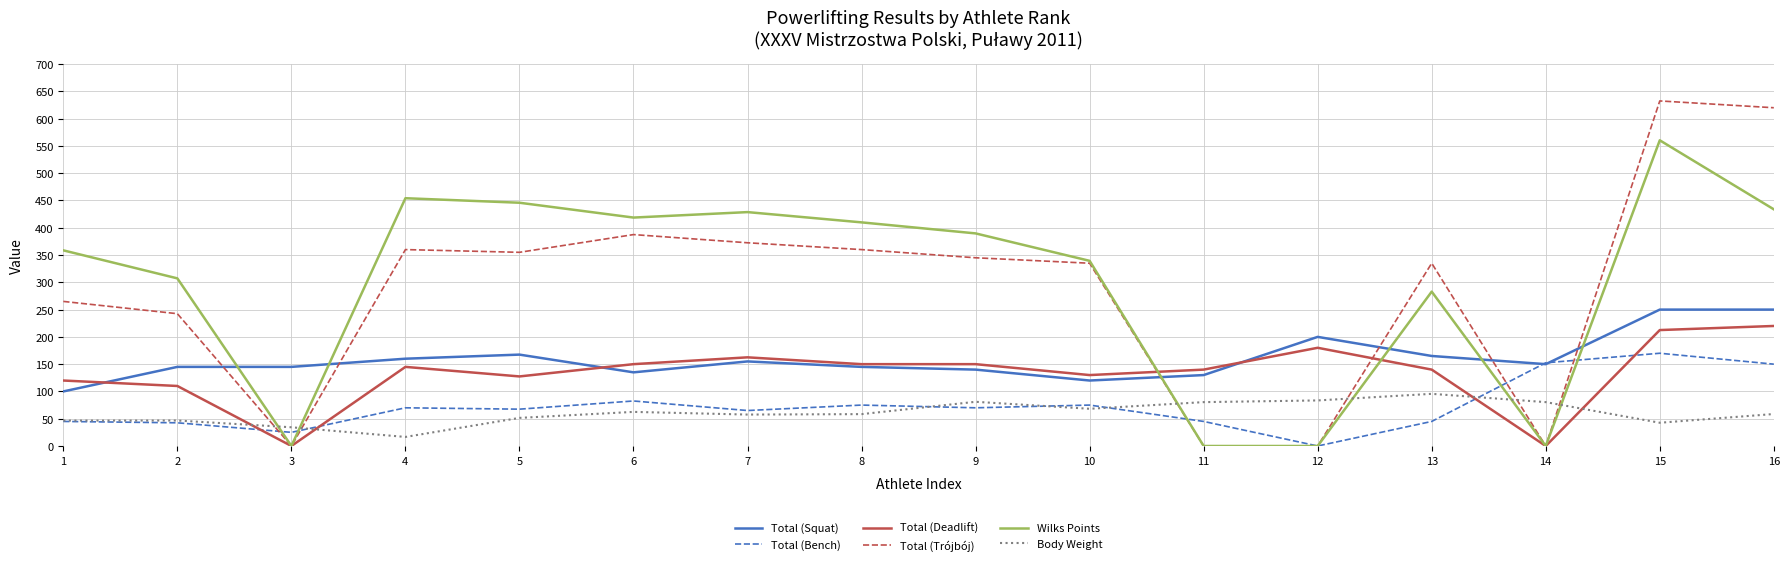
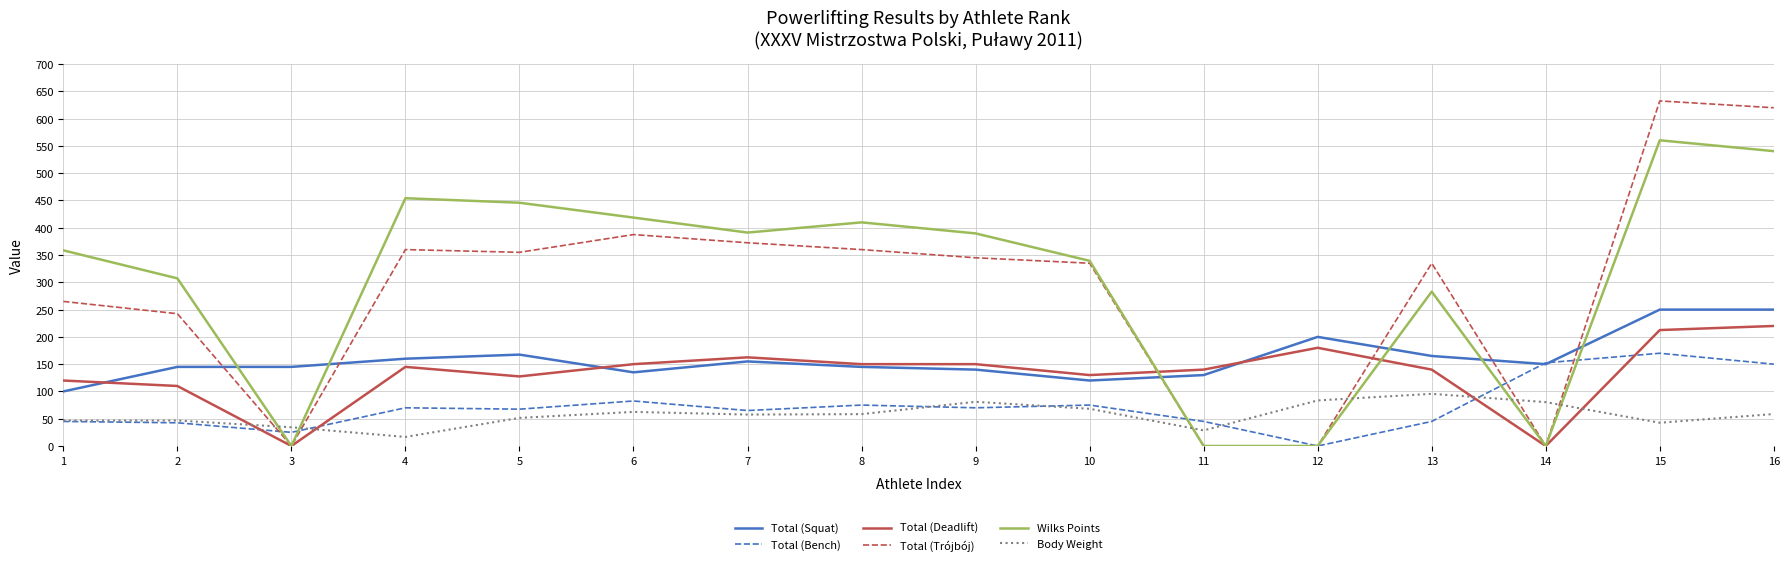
  {
    "Wilks Points": {
      "1": 360,
      "2": 310,
      "4": 450,
      "5": 450,
      "6": 420,
-     "7": 430,
+     "7": 390,
      "8": 410,
      "9": 390,
      "13": 280,
      "15": 560,
-     "16": 430
+     "16": 540
    },
    "Body Weight": {
      "3": 30,
      "4": 20,
      "5": 50,
      "6": 60,
      "7": 60,
      "8": 60,
      "9": 80,
      "10": 70,
-     "11": 80,
+     "11": 30,
      "12": 80,
      "13": 100,
      "14": 80,
      "15": 40,
      "16": 60
    }
  }
